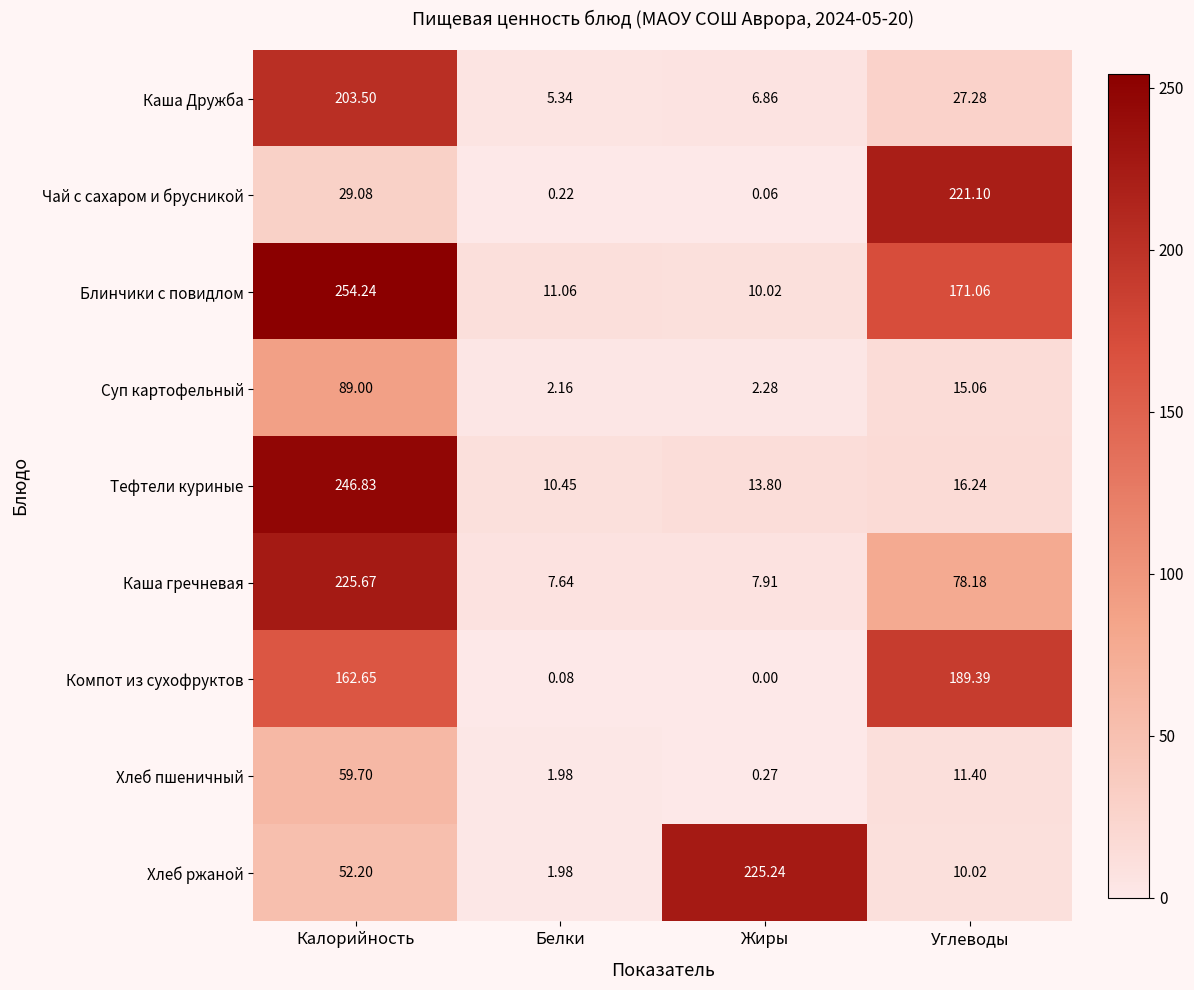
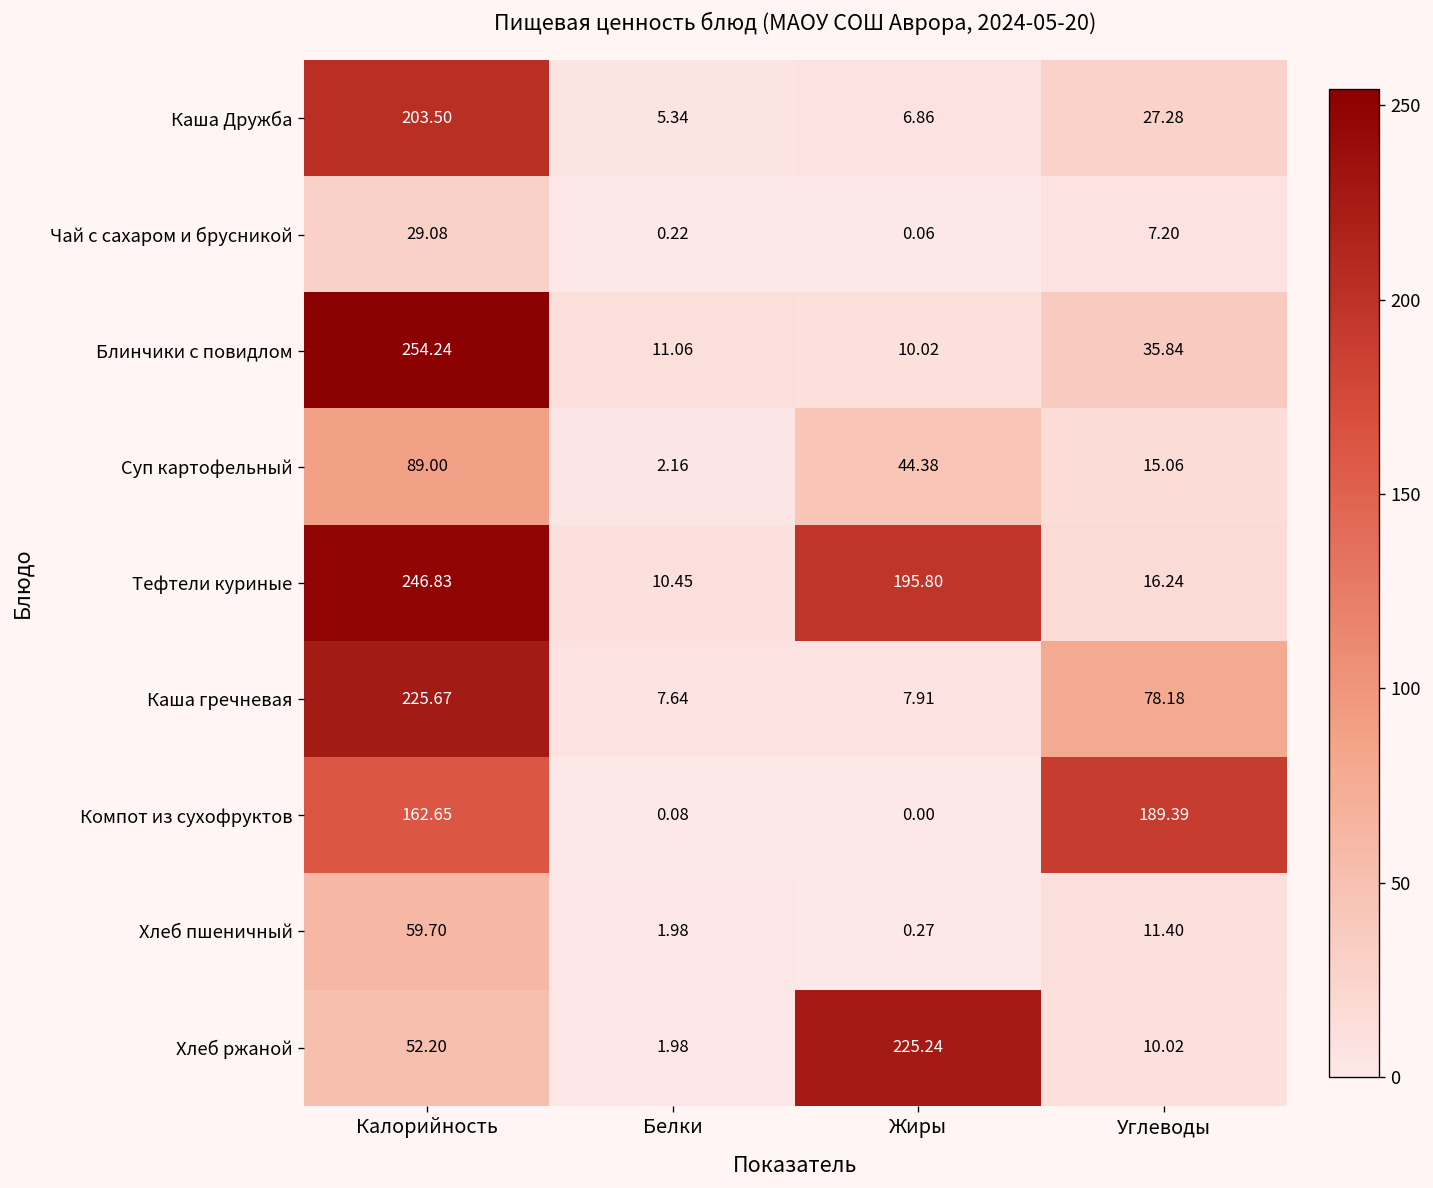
  {
    "Каша Дружба": {
      "Калорийность": 203.50,
      "Белки": 5.34,
      "Жиры": 6.86,
      "Углеводы": 27.28
    },
    "Чай с сахаром и брусникой": {
      "Калорийность": 29.08,
      "Белки": 0.22,
      "Жиры": 0.06,
-     "Углеводы": 221.10
+     "Углеводы": 7.20
    },
    "Блинчики с повидлом": {
      "Калорийность": 254.24,
      "Белки": 11.06,
      "Жиры": 10.02,
-     "Углеводы": 171.06
+     "Углеводы": 35.84
    },
    "Суп картофельный": {
      "Калорийность": 89.00,
      "Белки": 2.16,
-     "Жиры": 2.28,
+     "Жиры": 44.38,
      "Углеводы": 15.06
    },
    "Тефтели куриные": {
      "Калорийность": 246.83,
      "Белки": 10.45,
-     "Жиры": 13.80,
+     "Жиры": 195.80,
      "Углеводы": 16.24
    },
    "Каша гречневая": {
      "Калорийность": 225.67,
      "Белки": 7.64,
      "Жиры": 7.91,
      "Углеводы": 78.18
    },
    "Компот из сухофруктов": {
      "Калорийность": 162.65,
      "Белки": 0.08,
      "Жиры": 0.00,
      "Углеводы": 189.39
    },
    "Хлеб пшеничный": {
      "Калорийность": 59.70,
      "Белки": 1.98,
      "Жиры": 0.27,
      "Углеводы": 11.40
    },
    "Хлеб ржаной": {
      "Калорийность": 52.20,
      "Белки": 1.98,
      "Жиры": 225.24,
      "Углеводы": 10.02
    }
  }
